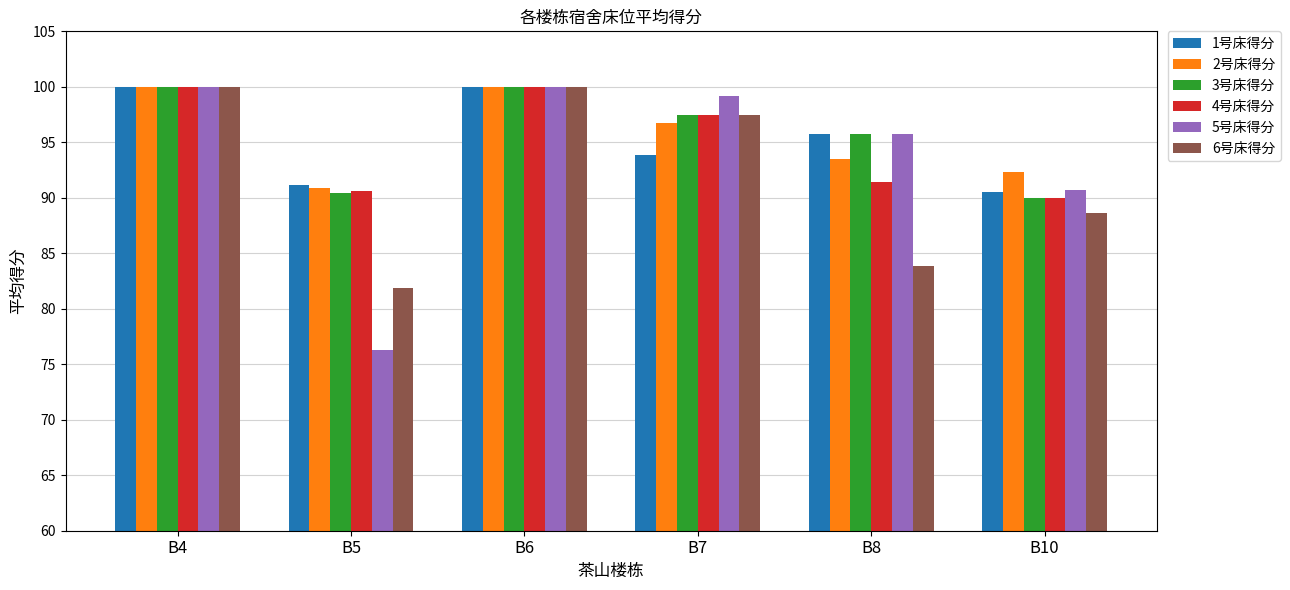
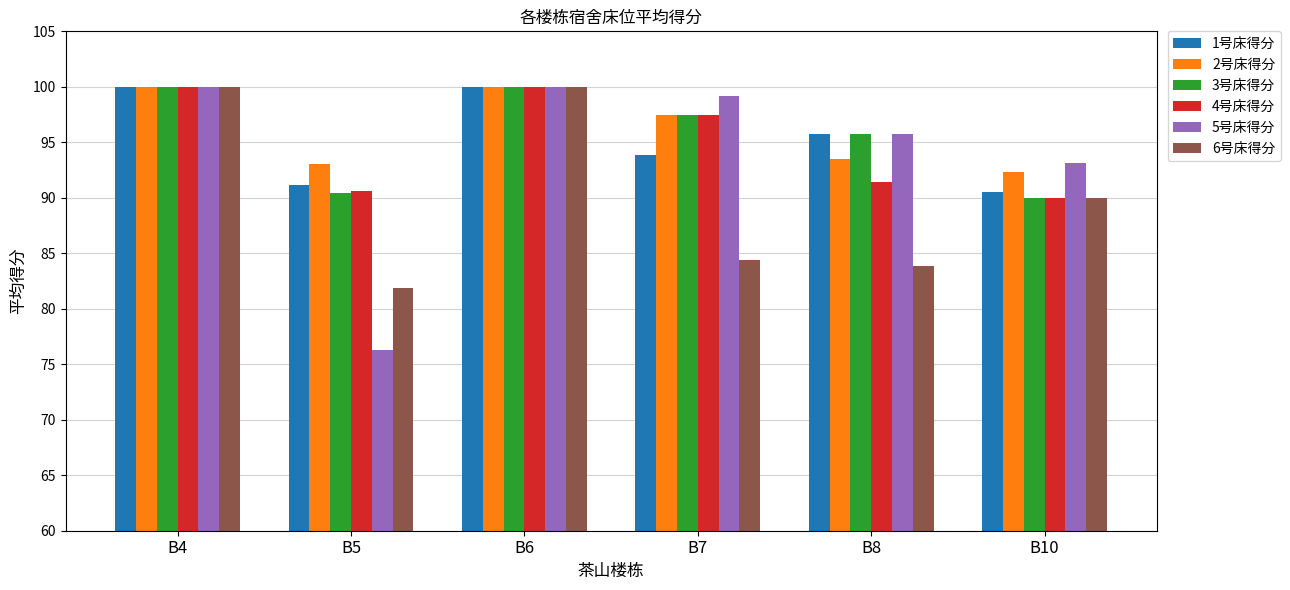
  {
    "1号床得分": {
      "B4": 100.0,
      "B5": 91.2,
      "B6": 100.0,
      "B7": 93.9,
      "B8": 95.7,
      "B10": 90.5
    },
    "2号床得分": {
      "B4": 100.0,
-     "B5": 90.9,
+     "B5": 93.1,
      "B6": 100.0,
-     "B7": 96.7,
+     "B7": 97.5,
      "B8": 93.5,
      "B10": 92.3
    },
    "3号床得分": {
      "B4": 100.0,
      "B5": 90.4,
      "B6": 100.0,
      "B7": 97.5,
      "B8": 95.7,
      "B10": 90.0
    },
    "4号床得分": {
      "B4": 100.0,
      "B5": 90.6,
      "B6": 100.0,
      "B7": 97.5,
      "B8": 91.4,
      "B10": 90.0
    },
    "5号床得分": {
      "B4": 100.0,
      "B5": 76.3,
      "B6": 100.0,
      "B7": 99.2,
      "B8": 95.7,
-     "B10": 90.7
+     "B10": 93.1
    },
    "6号床得分": {
      "B4": 100.0,
      "B5": 81.8,
      "B6": 100.0,
-     "B7": 97.5,
+     "B7": 84.4,
      "B8": 83.8,
-     "B10": 88.6
+     "B10": 90.0
    }
  }
